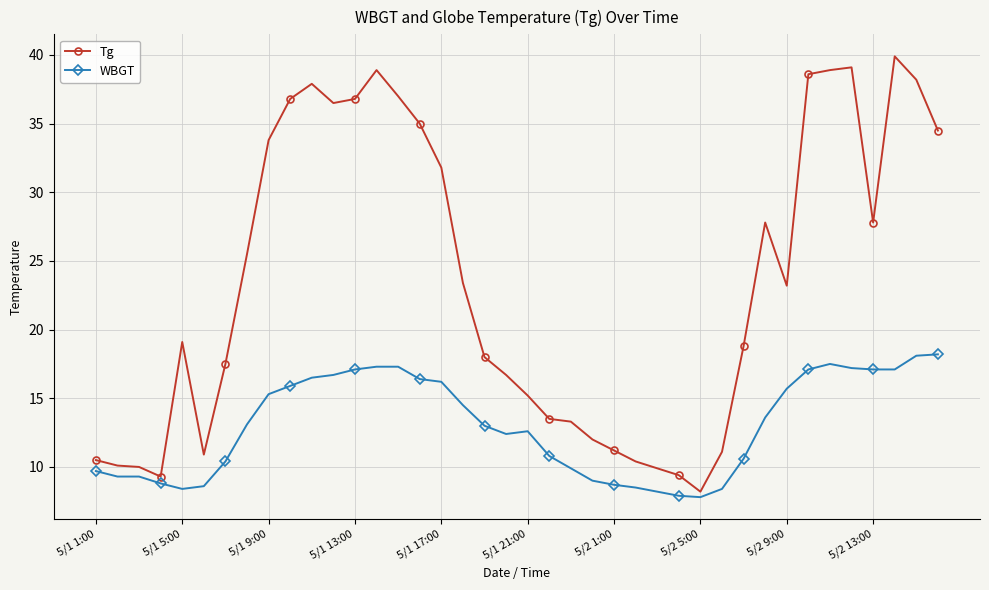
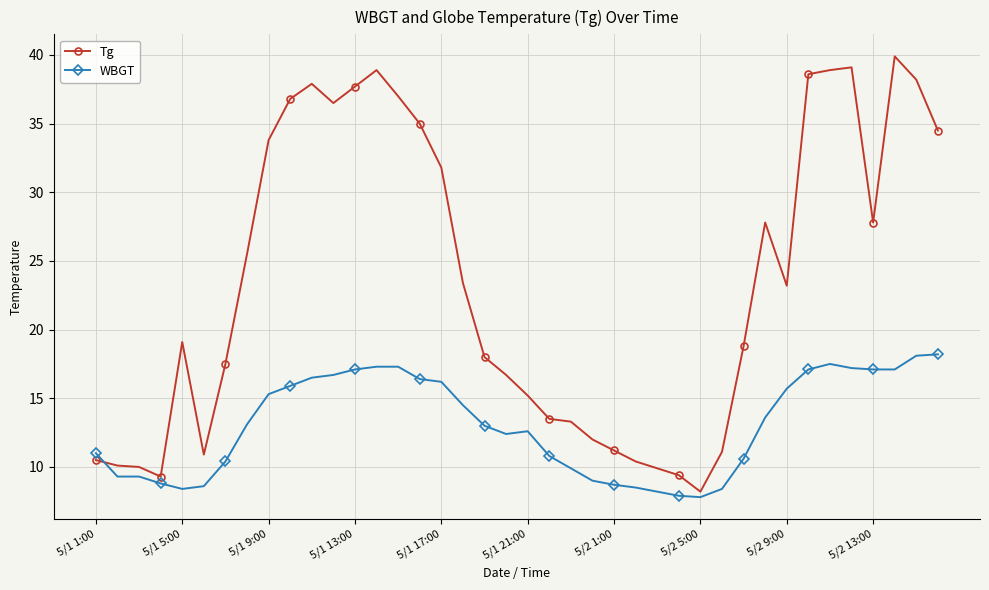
  {
    "Tg": {
      "5/1 1:00": 10.5,
      "5/1 5:00": 19.1,
      "5/1 9:00": 33.8,
-     "5/1 13:00": 36.8,
+     "5/1 13:00": 37.7,
      "5/1 17:00": 31.8,
      "5/1 21:00": 15.2,
      "5/2 1:00": 11.2,
      "5/2 5:00": 8.2,
      "5/2 9:00": 23.2,
      "5/2 13:00": 27.8
    },
    "WBGT": {
-     "5/1 1:00": 9.7,
+     "5/1 1:00": 11.0,
      "5/1 5:00": 8.4,
      "5/1 9:00": 15.3,
      "5/1 13:00": 17.1,
      "5/1 17:00": 16.2,
      "5/1 21:00": 12.6,
      "5/2 1:00": 8.7,
      "5/2 5:00": 7.8,
      "5/2 9:00": 15.7,
      "5/2 13:00": 17.1
    }
  }
